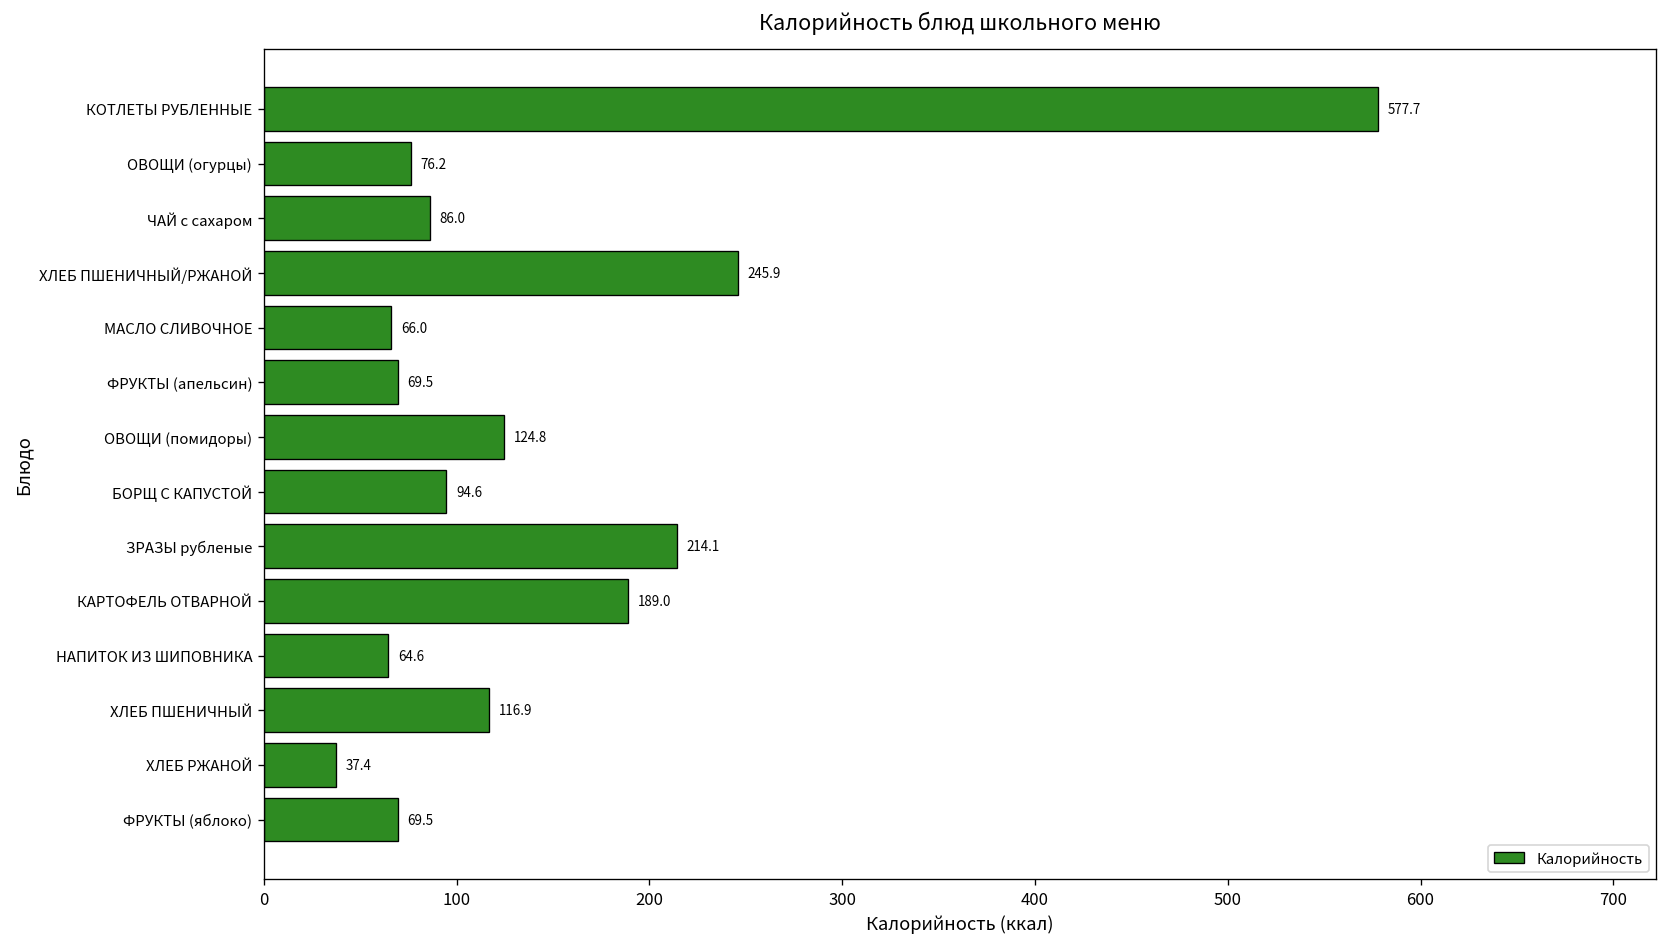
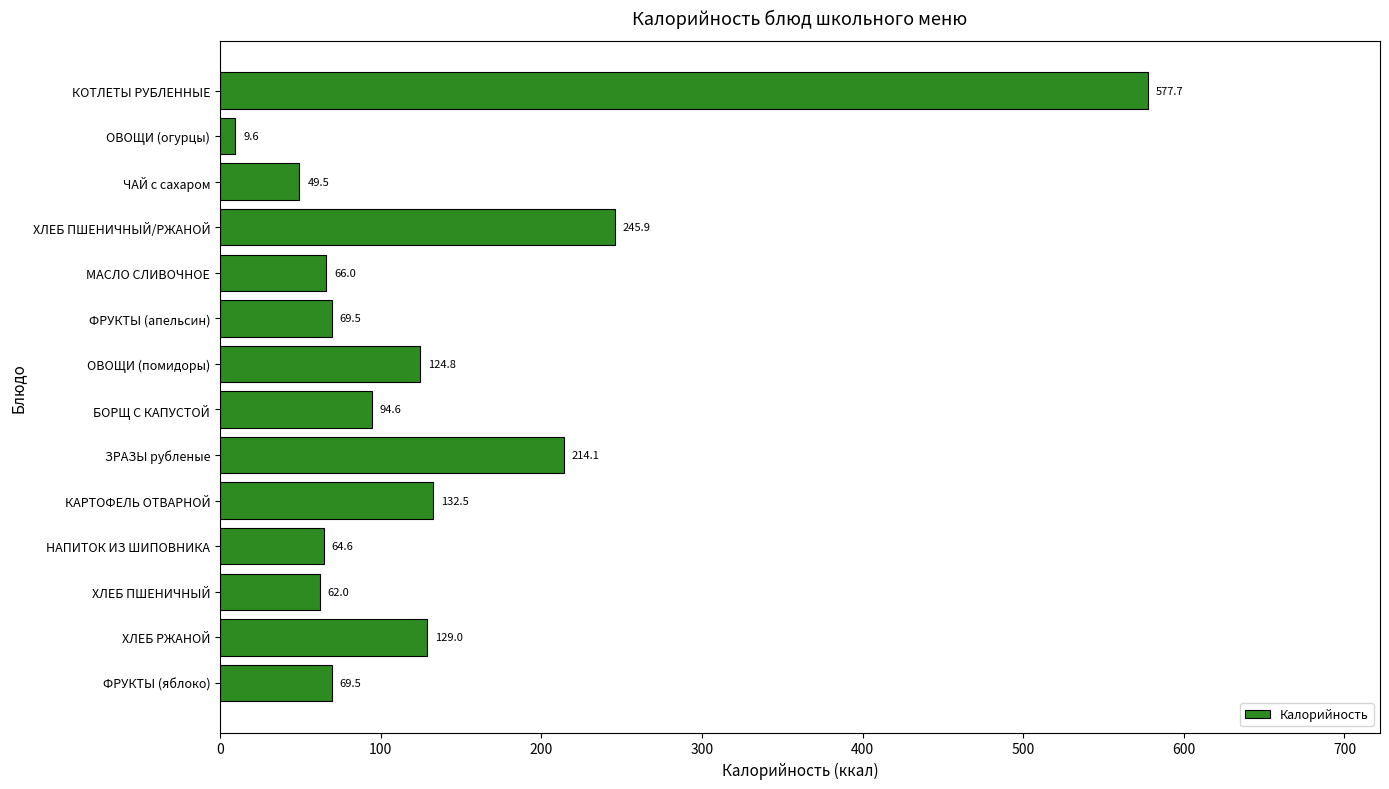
  {
    "КОТЛЕТЫ РУБЛЕННЫЕ": 577.7,
-   "ОВОЩИ (огурцы)": 76.2,
-   "ЧАЙ с сахаром": 86.0,
+   "ОВОЩИ (огурцы)": 9.6,
+   "ЧАЙ с сахаром": 49.5,
    "ХЛЕБ ПШЕНИЧНЫЙ/РЖАНОЙ": 245.9,
    "МАСЛО СЛИВОЧНОЕ": 66.0,
    "ФРУКТЫ (апельсин)": 69.5,
    "ОВОЩИ (помидоры)": 124.8,
    "БОРЩ С КАПУСТОЙ": 94.6,
    "ЗРАЗЫ рубленые": 214.1,
-   "КАРТОФЕЛЬ ОТВАРНОЙ": 189.0,
+   "КАРТОФЕЛЬ ОТВАРНОЙ": 132.5,
    "НАПИТОК ИЗ ШИПОВНИКА": 64.6,
-   "ХЛЕБ ПШЕНИЧНЫЙ": 116.9,
-   "ХЛЕБ РЖАНОЙ": 37.4,
+   "ХЛЕБ ПШЕНИЧНЫЙ": 62.0,
+   "ХЛЕБ РЖАНОЙ": 129.0,
    "ФРУКТЫ (яблоко)": 69.5
  }
